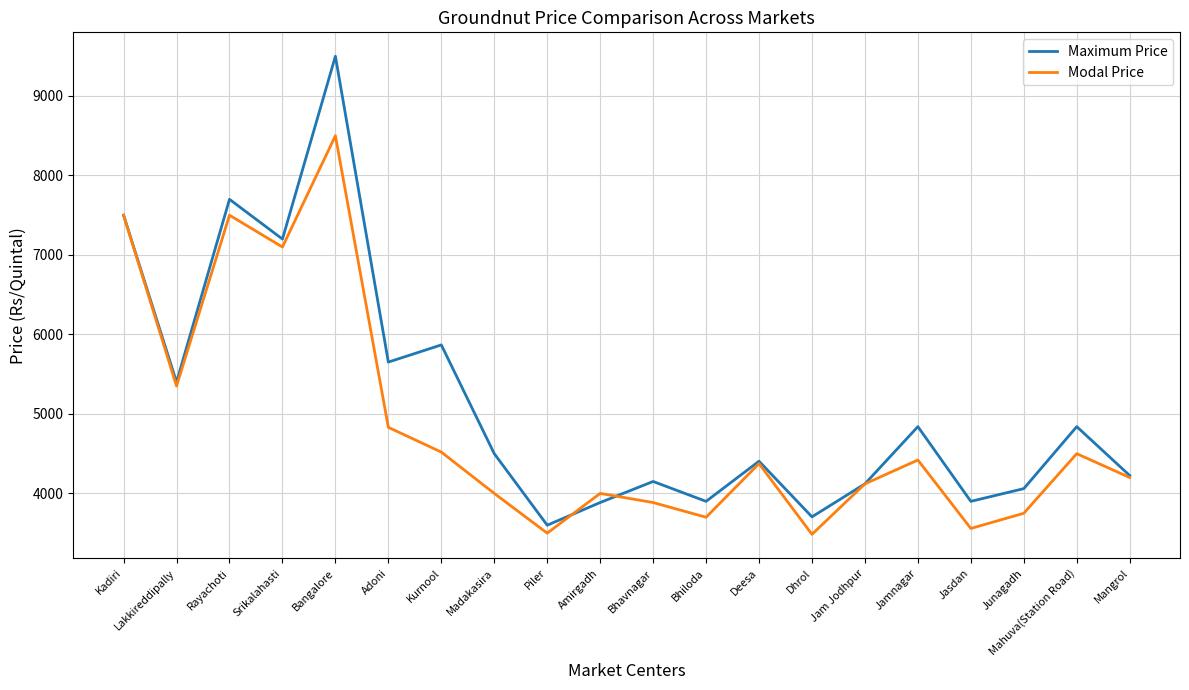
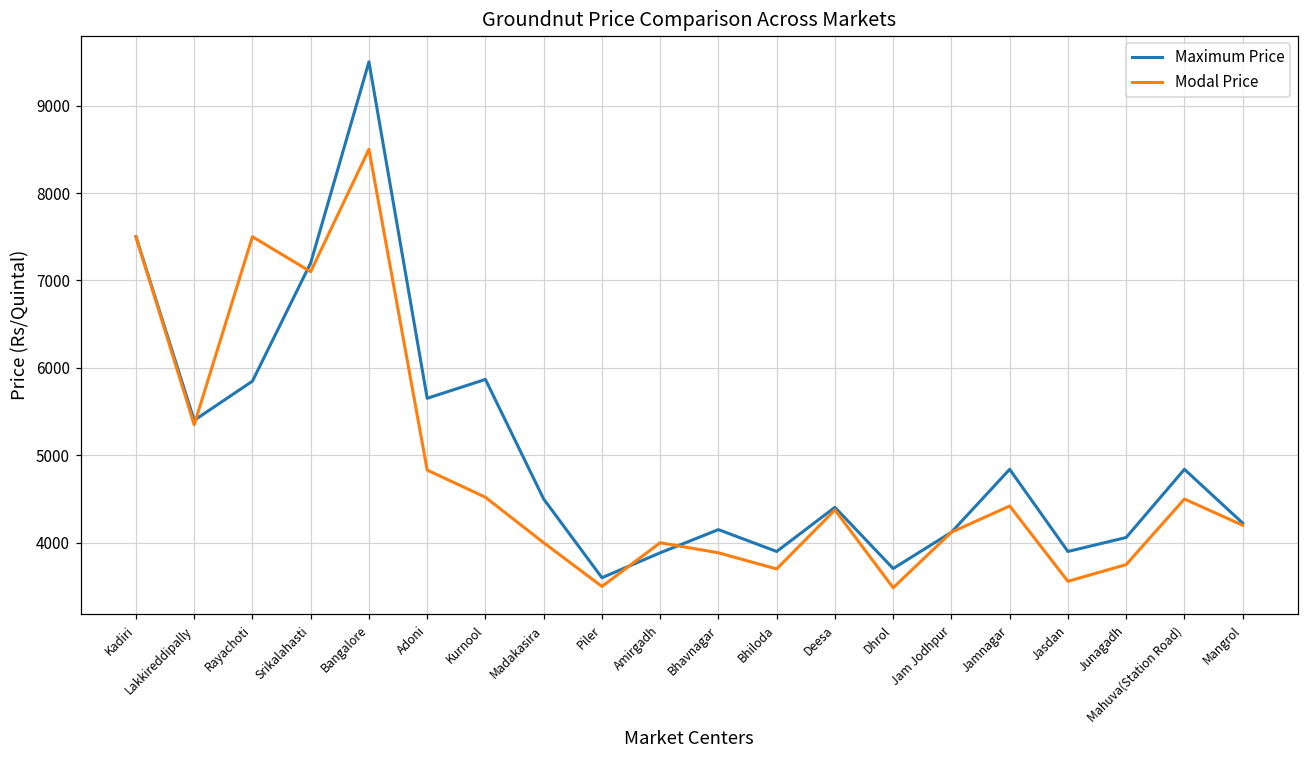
  {
    "Maximum Price": {
      "Lakkireddipally": 5400,
-     "Rayachoti": 7700,
+     "Rayachoti": 5800,
      "Srikalahasti": 7200,
      "Bangalore": 9500,
      "Adoni": 5700,
      "Kurnool": 5900,
      "Madakasira": 4500,
      "Piler": 3600,
      "Amirgadh": 3900,
      "Bhavnagar": 4200,
      "Bhiloda": 3900,
      "Dhrol": 3700,
      "Jamnagar": 4800,
      "Jasdan": 3900,
      "Junagadh": 4100,
      "Mahuva(Station Road)": 4800
    },
    "Modal Price": {
      "Lakkireddipally": 5400,
      "Rayachoti": 7500,
      "Srikalahasti": 7100,
      "Bangalore": 8500,
      "Adoni": 4800,
      "Kurnool": 4500,
      "Madakasira": 4000,
      "Piler": 3500,
      "Amirgadh": 4000,
      "Bhavnagar": 3900,
      "Bhiloda": 3700,
      "Dhrol": 3500,
      "Jamnagar": 4400,
      "Jasdan": 3600,
      "Junagadh": 3800,
      "Mahuva(Station Road)": 4500
    }
  }
